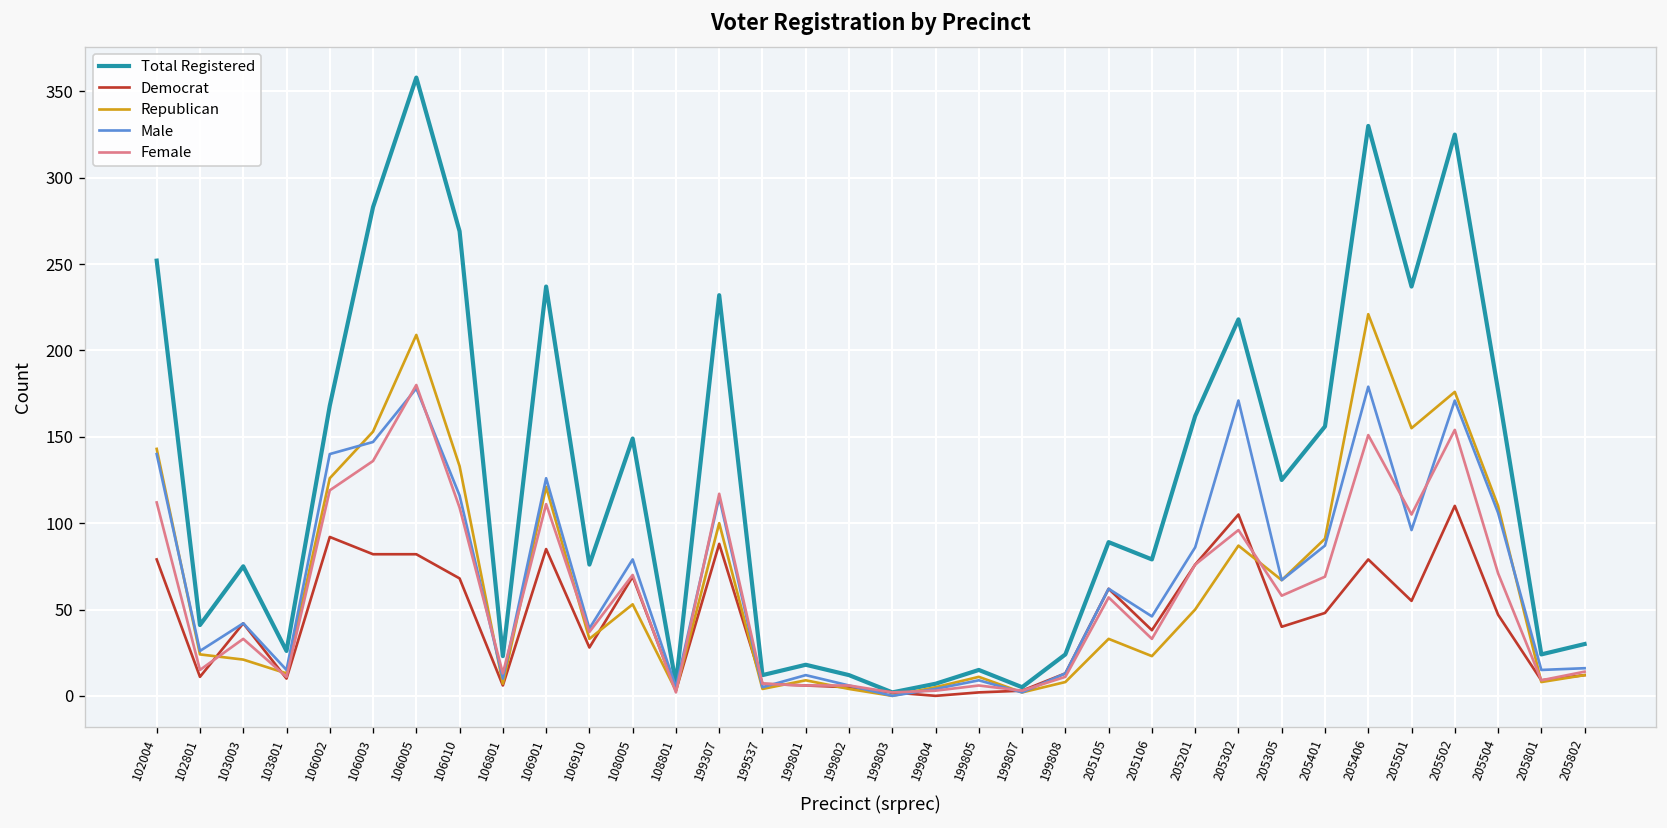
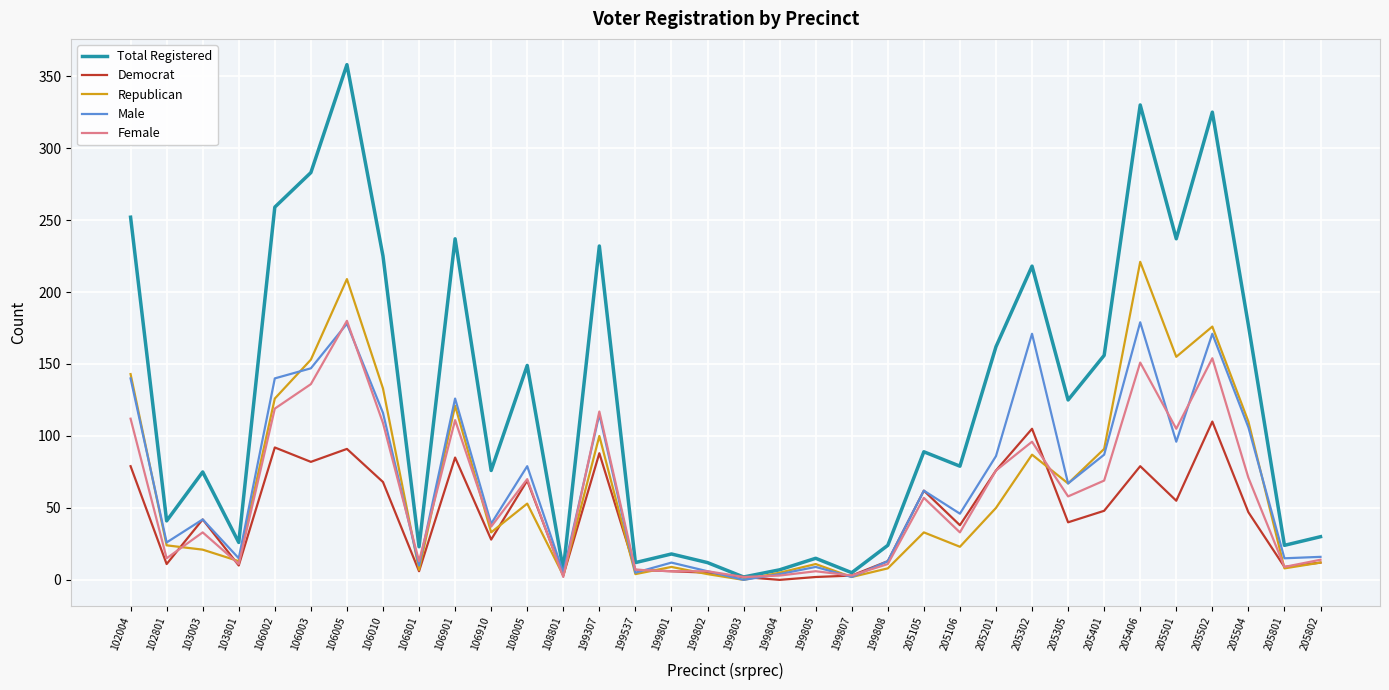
  {
    "Total Registered": {
      "102004": 252,
      "102801": 41,
      "103003": 75,
      "103801": 26,
-     "106002": 168,
+     "106002": 259,
      "106003": 283,
      "106005": 358,
-     "106010": 269,
+     "106010": 225,
      "106801": 23,
      "106901": 237,
      "106910": 76,
      "108005": 149,
      "108801": 7,
      "199307": 232,
      "199537": 12,
      "199801": 18,
      "199802": 12,
      "199804": 7,
      "199805": 15,
      "199807": 5,
      "199808": 24,
      "205105": 89,
      "205106": 79,
      "205201": 162,
      "205302": 218,
      "205305": 125,
      "205401": 156,
      "205406": 330,
      "205501": 237,
      "205502": 325,
      "205504": 177,
      "205801": 24,
      "205802": 30
    },
    "Democrat": {
      "102004": 79,
      "102801": 11,
      "106002": 92,
      "106003": 82,
-     "106005": 82,
+     "106005": 91,
      "106010": 68,
      "106901": 85,
      "106910": 28,
      "199307": 88,
      "199804": 0,
      "199805": 2,
      "205106": 38,
      "205302": 105,
      "205305": 40,
      "205401": 48,
      "205406": 79,
      "205501": 55,
      "205502": 110,
      "205504": 47
    },
    "Republican": {
      "102004": 143,
      "102801": 24,
      "103003": 21,
      "103801": 13,
      "106002": 126,
      "106003": 153,
      "106005": 209,
      "106010": 133,
      "106901": 121,
      "106910": 33,
      "108005": 53,
      "199307": 100,
      "199801": 9,
      "199805": 11,
      "199808": 8,
      "205105": 33,
      "205106": 23,
      "205201": 50,
      "205302": 87,
      "205401": 91,
      "205406": 221,
      "205501": 155,
      "205502": 176,
      "205504": 110
    },
    "Male": {
      "102004": 140,
      "102801": 26,
      "103801": 15,
      "106002": 140,
      "106003": 147,
      "106005": 178,
      "106010": 116,
      "106801": 10,
      "106901": 126,
      "106910": 39,
      "108005": 79,
      "108801": 5,
      "199307": 115,
      "199801": 12,
      "199805": 9,
      "205106": 46,
      "205201": 86,
      "205302": 171,
      "205401": 87,
      "205406": 179,
      "205501": 96,
      "205502": 171,
      "205504": 106,
      "205801": 15,
      "205802": 16
    },
    "Female": {
      "102004": 112,
      "102801": 15,
      "103003": 33,
      "106002": 119,
      "106003": 136,
      "106005": 180,
      "106010": 109,
      "106801": 13,
      "106901": 111,
      "106910": 37,
      "199307": 117,
      "199805": 6,
      "199808": 11,
      "205105": 57,
      "205106": 33,
      "205302": 96,
      "205305": 58,
      "205401": 69,
      "205406": 151,
      "205501": 105,
      "205502": 154,
      "205504": 71,
      "205802": 14
    }
  }
